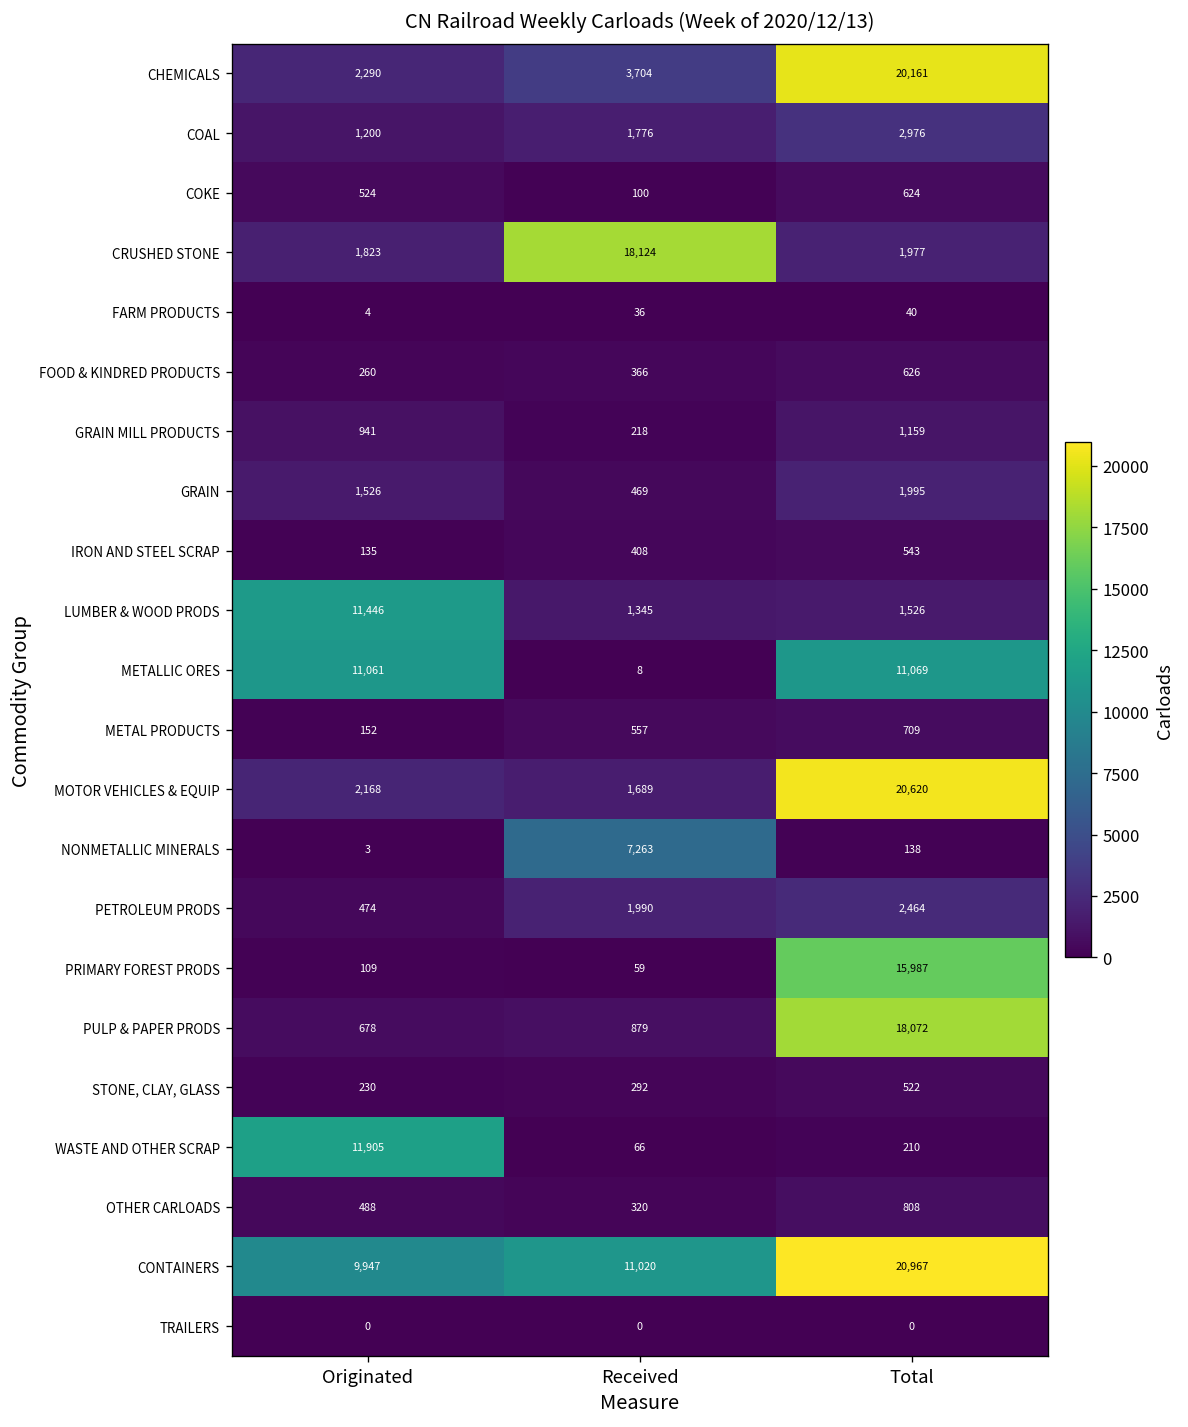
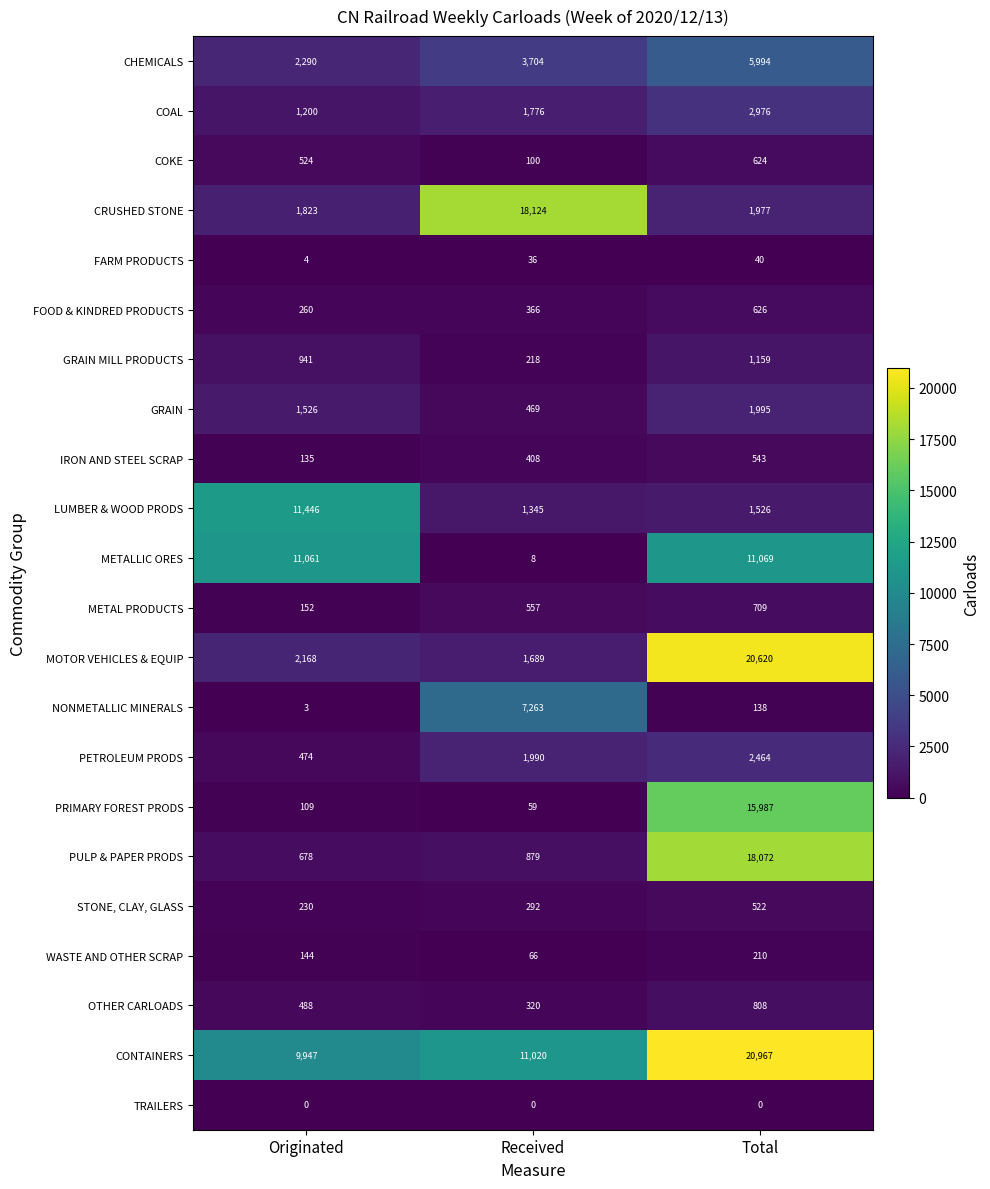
  {
    "CHEMICALS": {
      "Originated": "2,290",
      "Received": "3,704",
-     "Total": "20,161"
+     "Total": "5,994"
    },
    "COAL": {
      "Originated": "1,200",
      "Received": "1,776",
      "Total": "2,976"
    },
    "COKE": {
      "Originated": "524",
      "Received": "100",
      "Total": "624"
    },
    "CRUSHED STONE": {
      "Originated": "1,823",
      "Received": "18,124",
      "Total": "1,977"
    },
    "FARM PRODUCTS": {
      "Originated": "4",
      "Received": "36",
      "Total": "40"
    },
    "FOOD & KINDRED PRODUCTS": {
      "Originated": "260",
      "Received": "366",
      "Total": "626"
    },
    "GRAIN MILL PRODUCTS": {
      "Originated": "941",
      "Received": "218",
      "Total": "1,159"
    },
    "GRAIN": {
      "Originated": "1,526",
      "Received": "469",
      "Total": "1,995"
    },
    "IRON AND STEEL SCRAP": {
      "Originated": "135",
      "Received": "408",
      "Total": "543"
    },
    "LUMBER & WOOD PRODS": {
      "Originated": "11,446",
      "Received": "1,345",
      "Total": "1,526"
    },
    "METALLIC ORES": {
      "Originated": "11,061",
      "Received": "8",
      "Total": "11,069"
    },
    "METAL PRODUCTS": {
      "Originated": "152",
      "Received": "557",
      "Total": "709"
    },
    "MOTOR VEHICLES & EQUIP": {
      "Originated": "2,168",
      "Received": "1,689",
      "Total": "20,620"
    },
    "NONMETALLIC MINERALS": {
      "Originated": "3",
      "Received": "7,263",
      "Total": "138"
    },
    "PETROLEUM PRODS": {
      "Originated": "474",
      "Received": "1,990",
      "Total": "2,464"
    },
    "PRIMARY FOREST PRODS": {
      "Originated": "109",
      "Received": "59",
      "Total": "15,987"
    },
    "PULP & PAPER PRODS": {
      "Originated": "678",
      "Received": "879",
      "Total": "18,072"
    },
    "STONE, CLAY, GLASS": {
      "Originated": "230",
      "Received": "292",
      "Total": "522"
    },
    "WASTE AND OTHER SCRAP": {
-     "Originated": "11,905",
+     "Originated": "144",
      "Received": "66",
      "Total": "210"
    },
    "OTHER CARLOADS": {
      "Originated": "488",
      "Received": "320",
      "Total": "808"
    },
    "CONTAINERS": {
      "Originated": "9,947",
      "Received": "11,020",
      "Total": "20,967"
    },
    "TRAILERS": {
      "Originated": "0",
      "Received": "0",
      "Total": "0"
    }
  }
